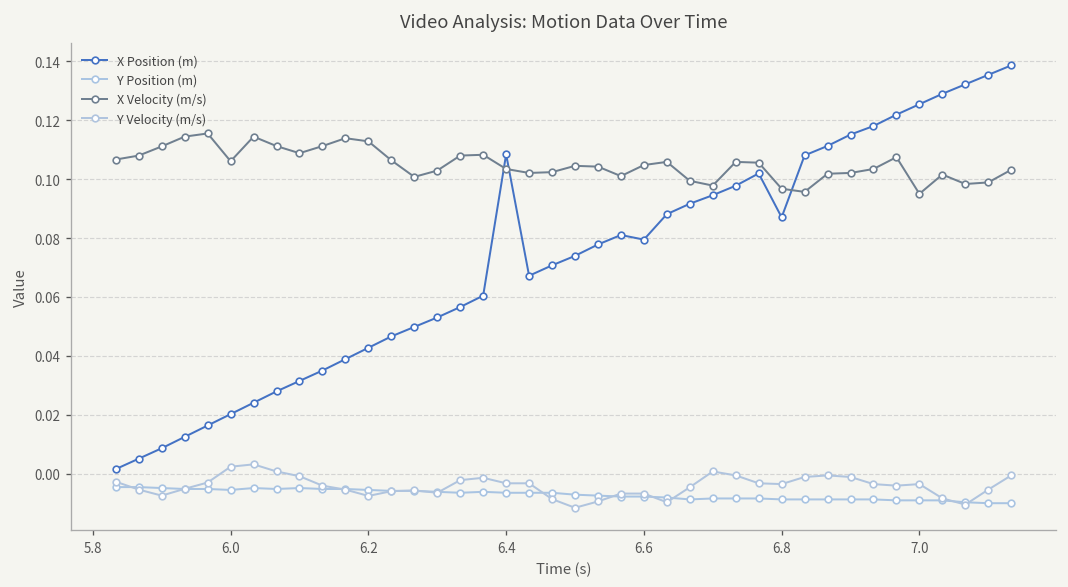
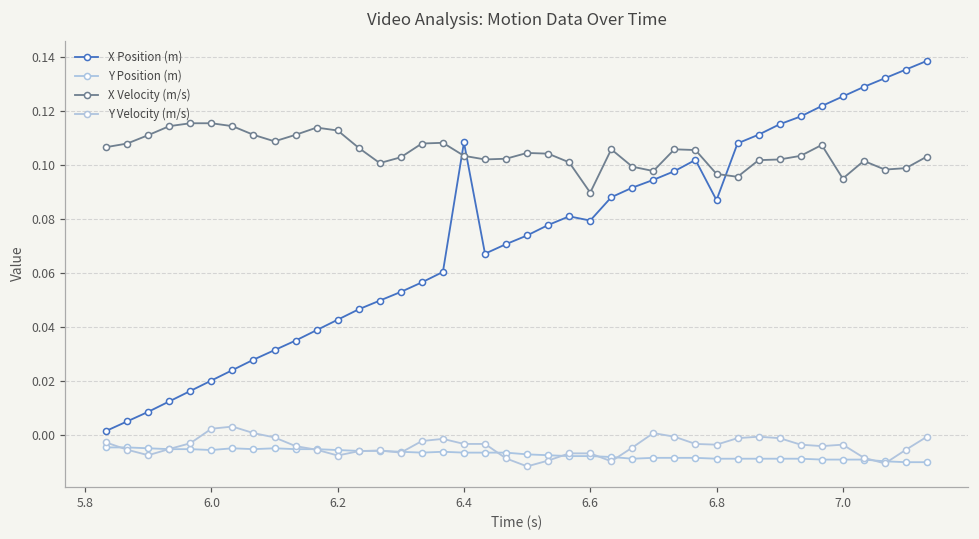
  {
    "X Position (m)": {
      "6.0": 0.020,
      "6.2": 0.043,
      "6.4": 0.108,
      "6.6": 0.079,
      "6.8": 0.087,
      "7.0": 0.125
    },
    "X Velocity (m/s)": {
-     "6.0": 0.106,
+     "6.0": 0.115,
      "6.2": 0.113,
      "6.4": 0.103,
-     "6.6": 0.105,
+     "6.6": 0.090,
      "6.8": 0.097,
      "7.0": 0.095
    }
  }
